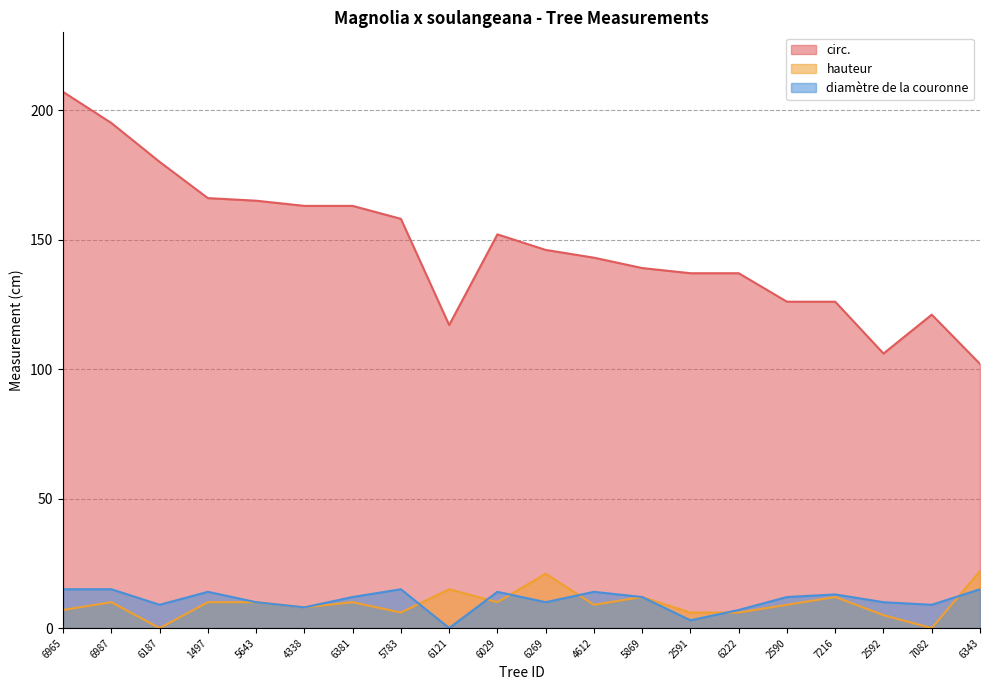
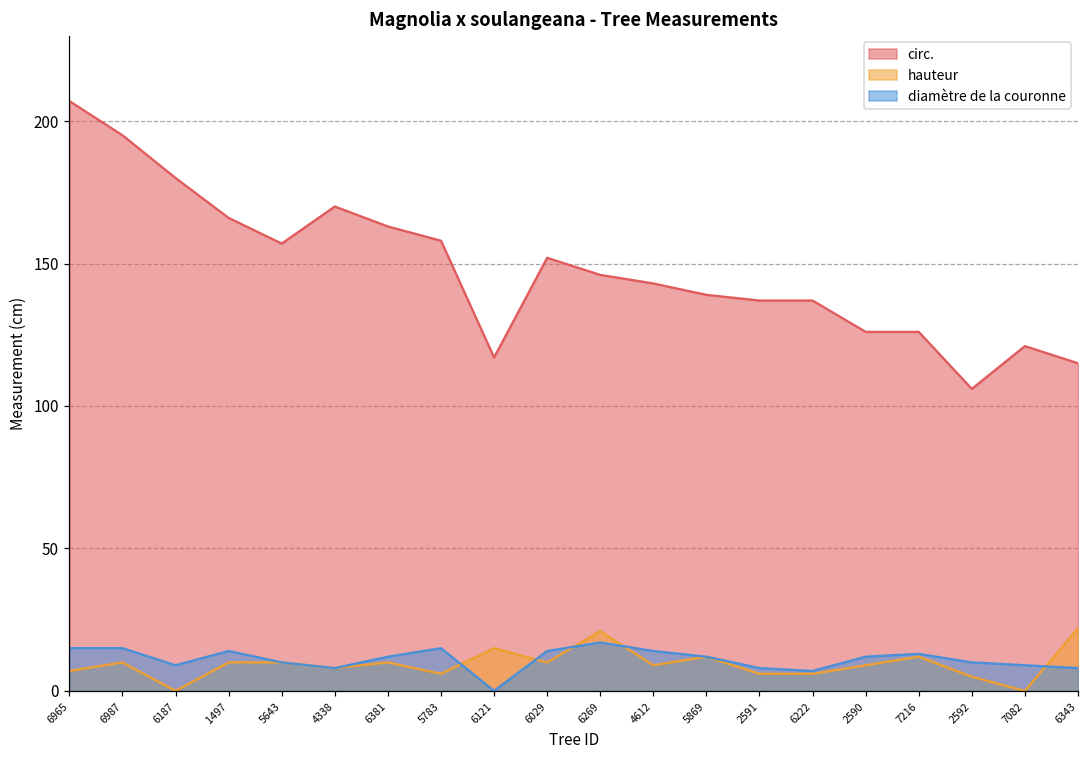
  {
    "circ.": {
      "6965": 207,
      "6987": 195,
      "6187": 180,
      "1497": 166,
-     "5643": 165,
-     "4338": 163,
+     "5643": 157,
+     "4338": 170,
      "6381": 163,
      "5783": 158,
      "6121": 117,
      "6029": 152,
      "6269": 146,
      "4612": 143,
      "5869": 139,
      "2591": 137,
      "6222": 137,
      "2590": 126,
      "7216": 126,
      "2592": 106,
      "7082": 121,
-     "6343": 102
+     "6343": 115
    },
    "hauteur": {
      "6965": 7,
      "6987": 10,
      "6187": 0,
      "1497": 10,
      "6381": 10,
      "5783": 6,
      "6121": 15,
      "6029": 10,
      "6269": 21,
      "4612": 9,
      "2591": 6,
      "6222": 6,
      "2590": 9,
      "7216": 12,
      "2592": 5,
      "7082": 0,
      "6343": 22
    },
    "diamètre de la couronne": {
      "6965": 15,
      "6987": 15,
      "6187": 9,
      "1497": 14,
      "6381": 12,
      "5783": 15,
      "6121": 0,
      "6029": 14,
-     "6269": 10,
+     "6269": 17,
      "4612": 14,
-     "2591": 3,
+     "2591": 8,
      "6222": 7,
      "2590": 12,
      "7216": 13,
      "2592": 10,
      "7082": 9,
-     "6343": 15
+     "6343": 8
    }
  }
